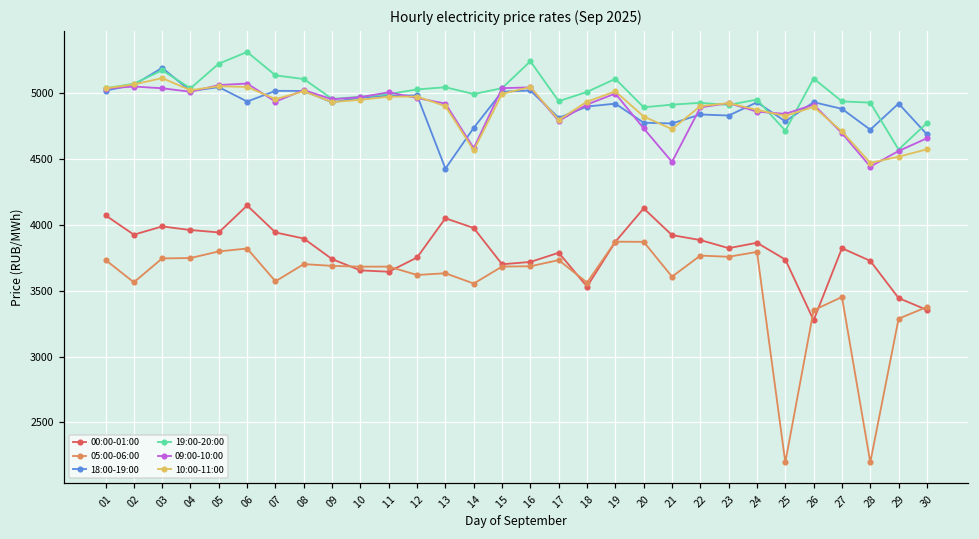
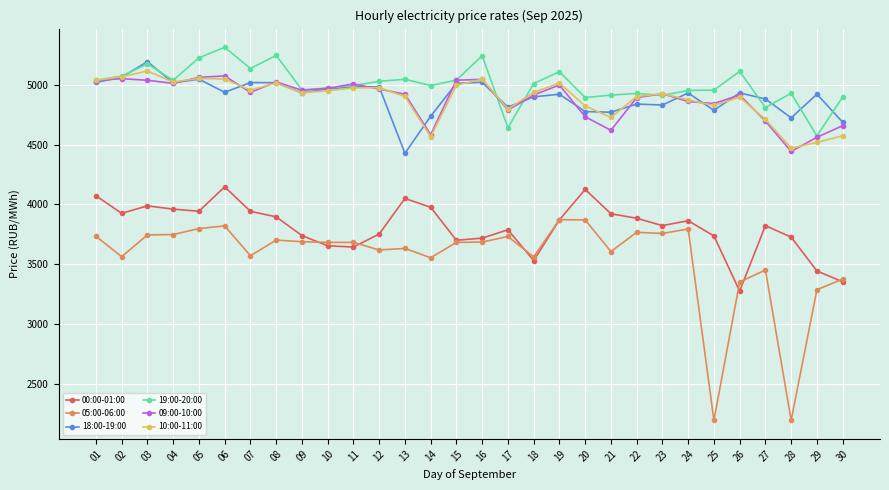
  {
    "18:00-19:00": {
      "06": 4940,
      "07": 5020,
      "13": 4430,
      "14": 4740,
      "16": 5020,
      "19": 4920,
      "20": 4780,
      "21": 4770,
      "22": 4840,
      "23": 4830,
      "25": 4790,
      "27": 4880,
      "28": 4720,
      "29": 4920,
      "30": 4690
    },
    "19:00-20:00": {
      "05": 5220,
      "06": 5310,
      "07": 5140,
-     "08": 5110,
+     "08": 5250,
      "12": 5030,
      "13": 5050,
      "14": 4990,
      "16": 5240,
-     "17": 4940,
+     "17": 4640,
      "18": 5010,
      "19": 5110,
      "20": 4890,
      "21": 4910,
      "22": 4930,
-     "25": 4710,
+     "25": 4960,
      "26": 5110,
-     "27": 4940,
+     "27": 4810,
      "28": 4930,
-     "30": 4770
+     "30": 4900
    },
    "09:00-10:00": {
      "03": 5040,
      "06": 5070,
      "20": 4730,
-     "21": 4480,
+     "21": 4620,
      "28": 4440,
      "30": 4660
    }
  }
